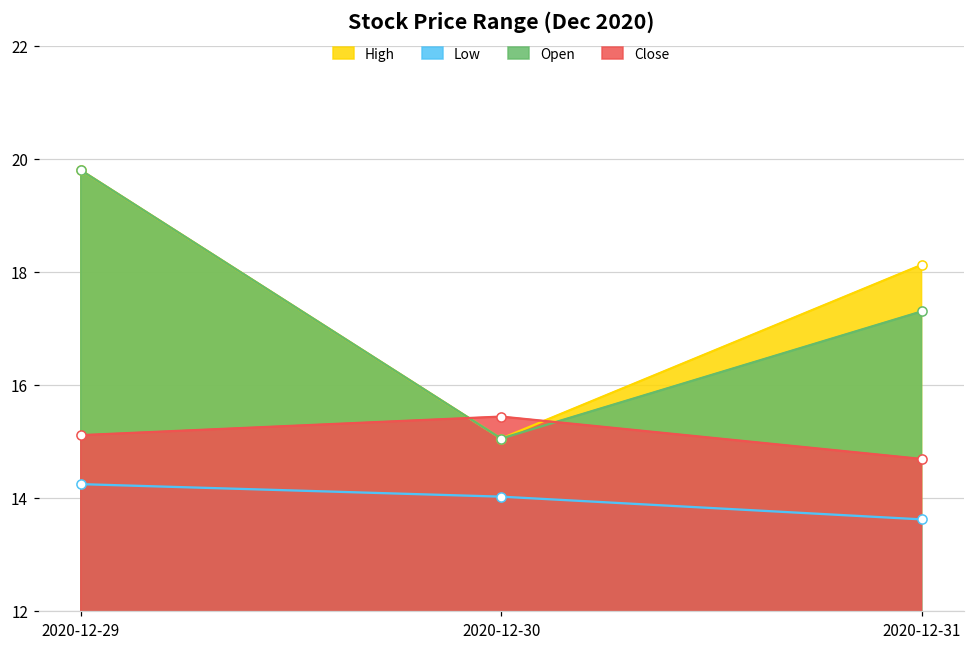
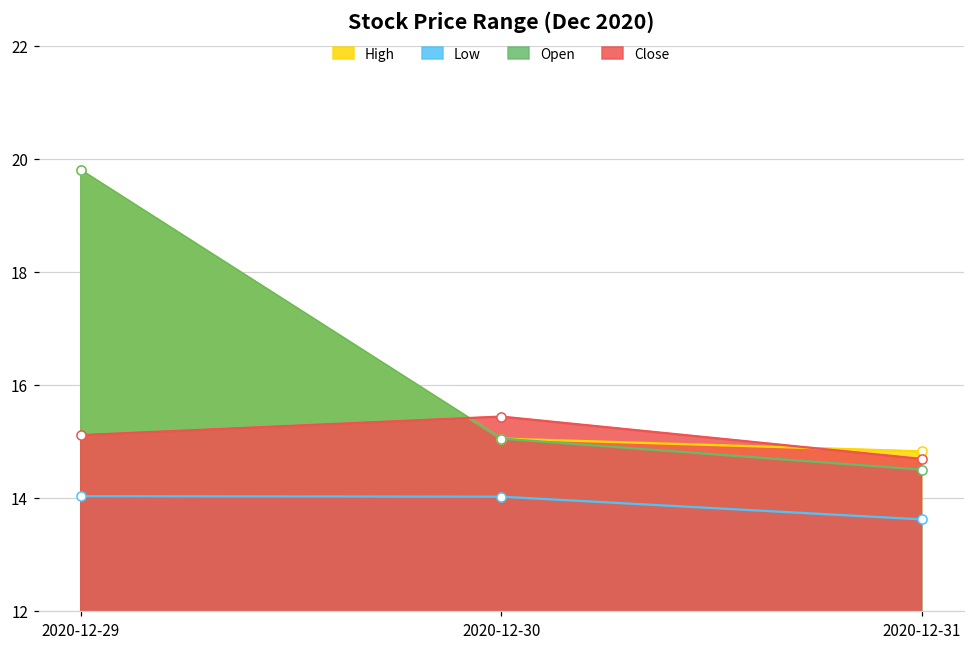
  {
    "High": {
-     "2020-12-31": 18.1
+     "2020-12-31": 14.8
    },
    "Low": {
-     "2020-12-29": 14.2,
+     "2020-12-29": 14.0,
      "2020-12-30": 14.0,
      "2020-12-31": 13.6
    },
    "Open": {
-     "2020-12-31": 17.3
+     "2020-12-31": 14.5
    },
    "Close": {
      "2020-12-29": 15.1,
      "2020-12-30": 15.4,
      "2020-12-31": 14.7
    }
  }
